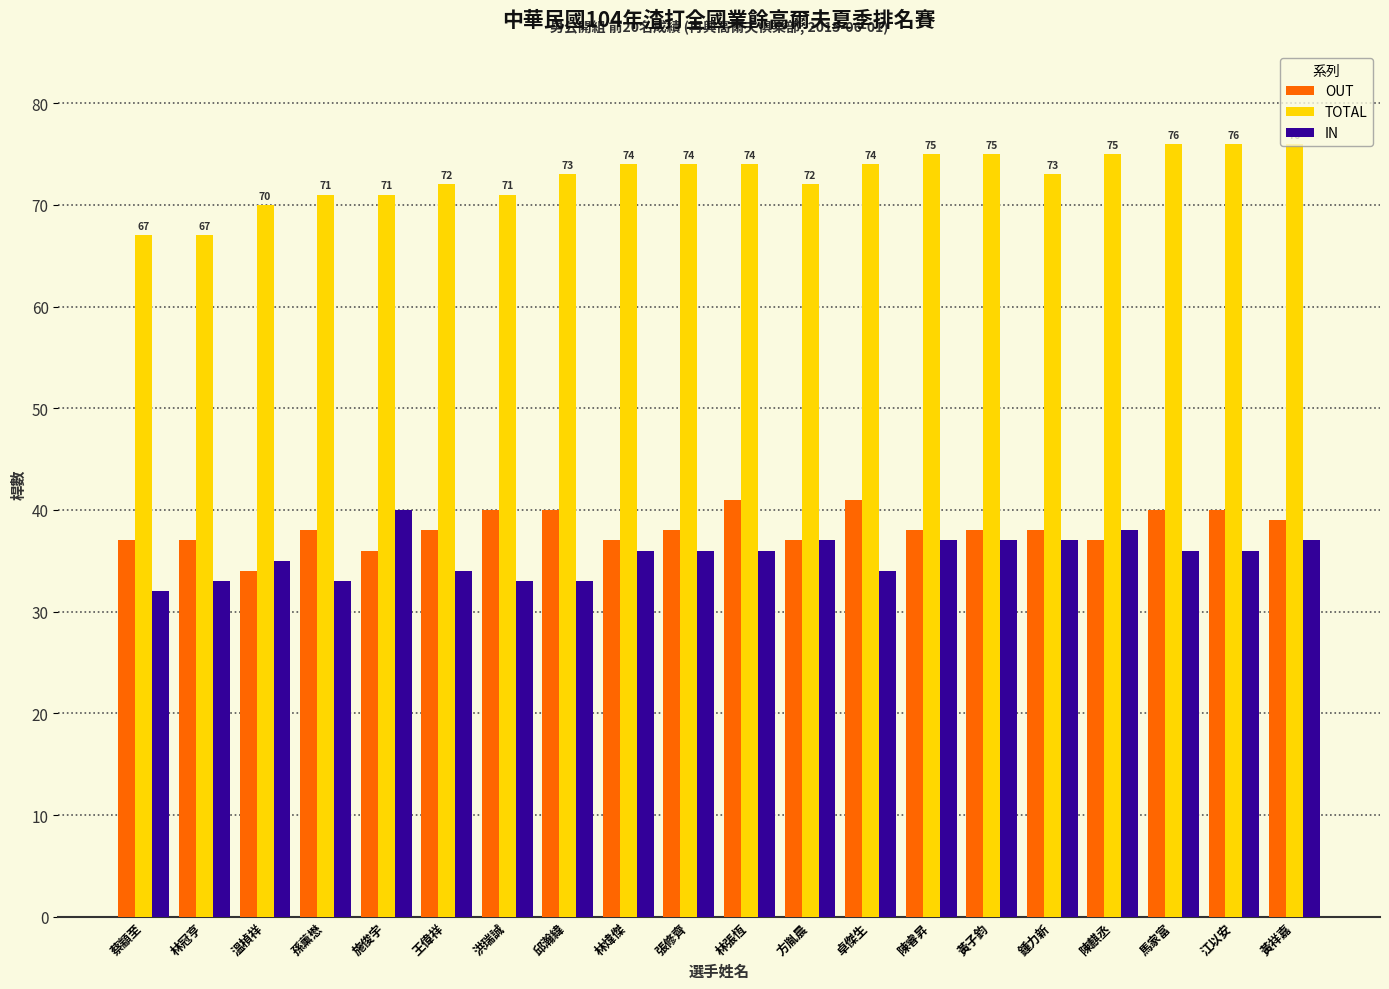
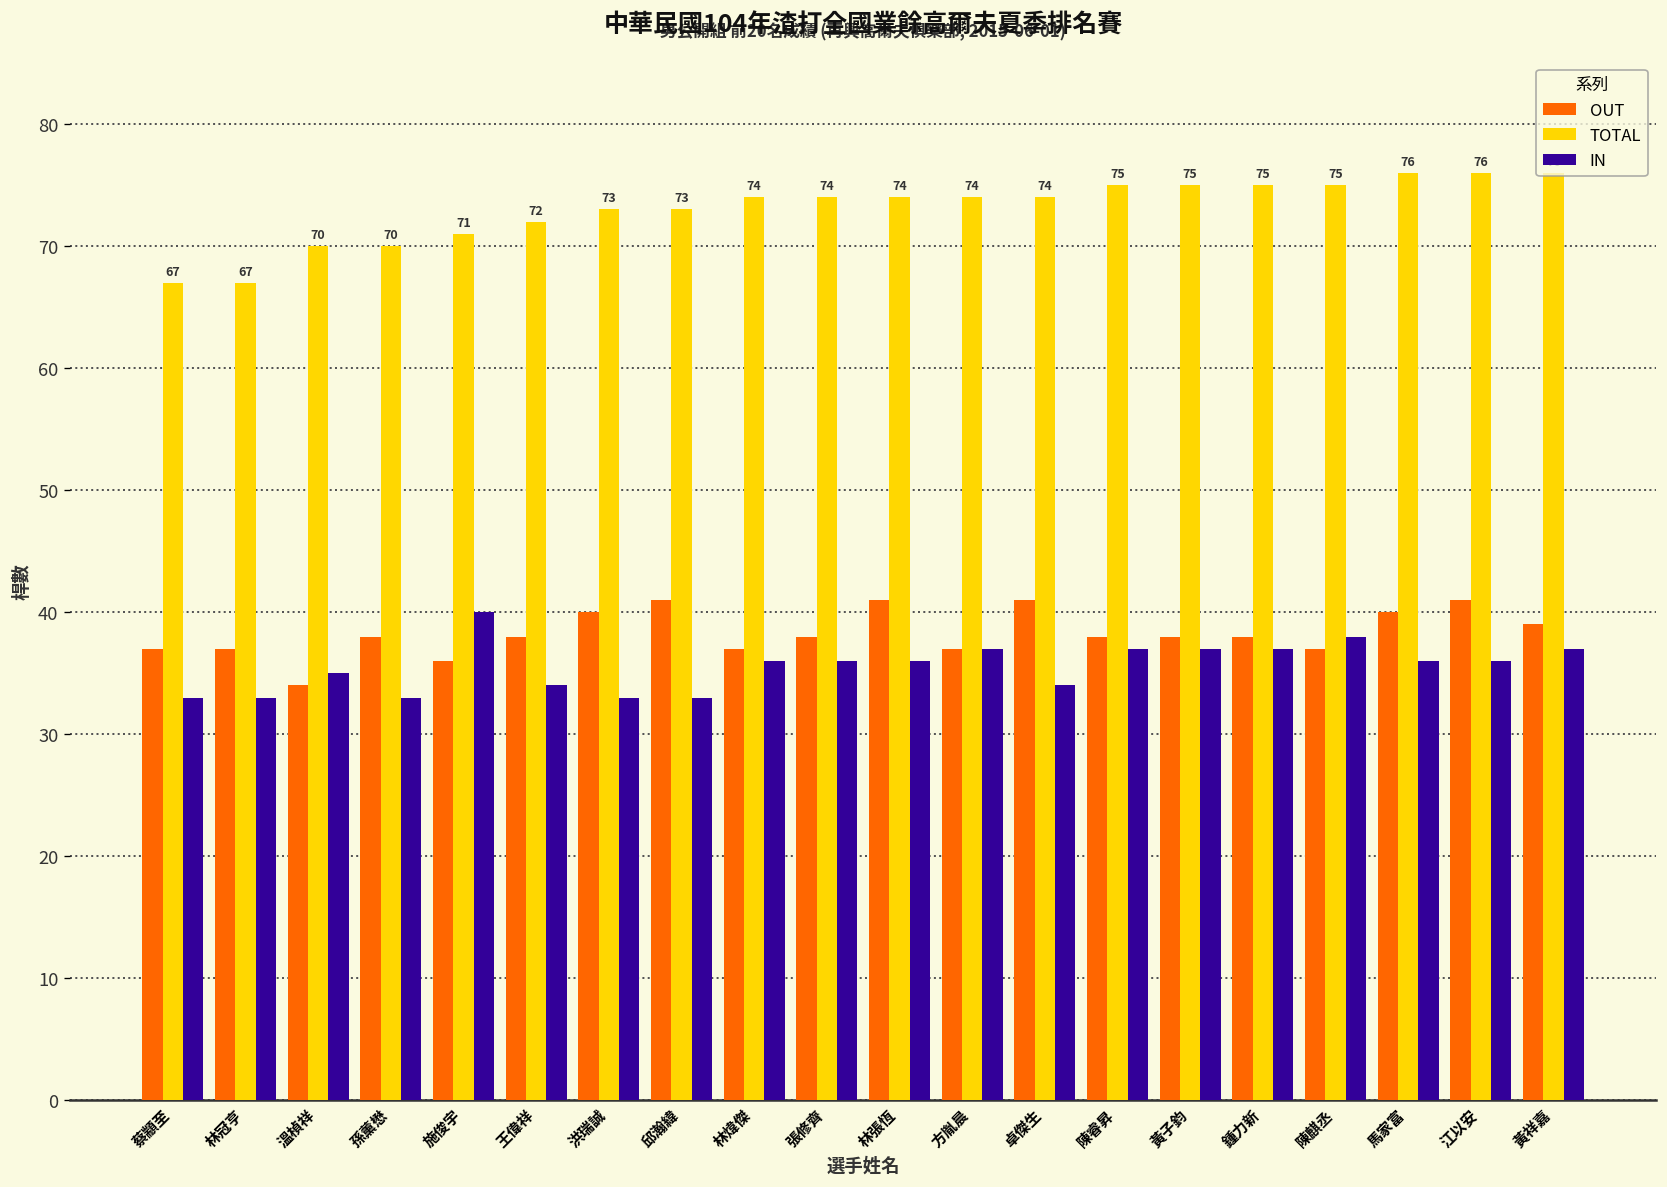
  {
    "OUT": {
      "蔡顓至": 37,
      "林冠亨": 37,
      "溫楨祥": 34,
      "孫薰懋": 38,
      "施俊宇": 36,
      "王偉祥": 38,
      "洪瑞誠": 40,
-     "邱瀚緯": 40,
+     "邱瀚緯": 41,
      "林煒傑": 37,
      "張修齊": 38,
      "林張恆": 41,
      "方胤晨": 37,
      "卓傑生": 41,
      "陳睿昇": 38,
      "黃子鈞": 38,
      "鍾力新": 38,
      "陳麒丞": 37,
      "馬家富": 40,
-     "江以安": 40,
+     "江以安": 41,
      "黃祥嘉": 39
    },
    "TOTAL": {
      "蔡顓至": 67,
      "林冠亨": 67,
      "溫楨祥": 70,
-     "孫薰懋": 71,
+     "孫薰懋": 70,
      "施俊宇": 71,
      "王偉祥": 72,
-     "洪瑞誠": 71,
+     "洪瑞誠": 73,
      "邱瀚緯": 73,
      "林煒傑": 74,
      "張修齊": 74,
      "林張恆": 74,
-     "方胤晨": 72,
+     "方胤晨": 74,
      "卓傑生": 74,
      "陳睿昇": 75,
      "黃子鈞": 75,
-     "鍾力新": 73,
+     "鍾力新": 75,
      "陳麒丞": 75,
      "馬家富": 76,
      "江以安": 76
    },
    "IN": {
-     "蔡顓至": 32,
+     "蔡顓至": 33,
      "林冠亨": 33,
      "溫楨祥": 35,
      "孫薰懋": 33,
      "施俊宇": 40,
      "王偉祥": 34,
      "洪瑞誠": 33,
      "邱瀚緯": 33,
      "林煒傑": 36,
      "張修齊": 36,
      "林張恆": 36,
      "方胤晨": 37,
      "卓傑生": 34,
      "陳睿昇": 37,
      "黃子鈞": 37,
      "鍾力新": 37,
      "陳麒丞": 38,
      "馬家富": 36,
      "江以安": 36,
      "黃祥嘉": 37
    }
  }
